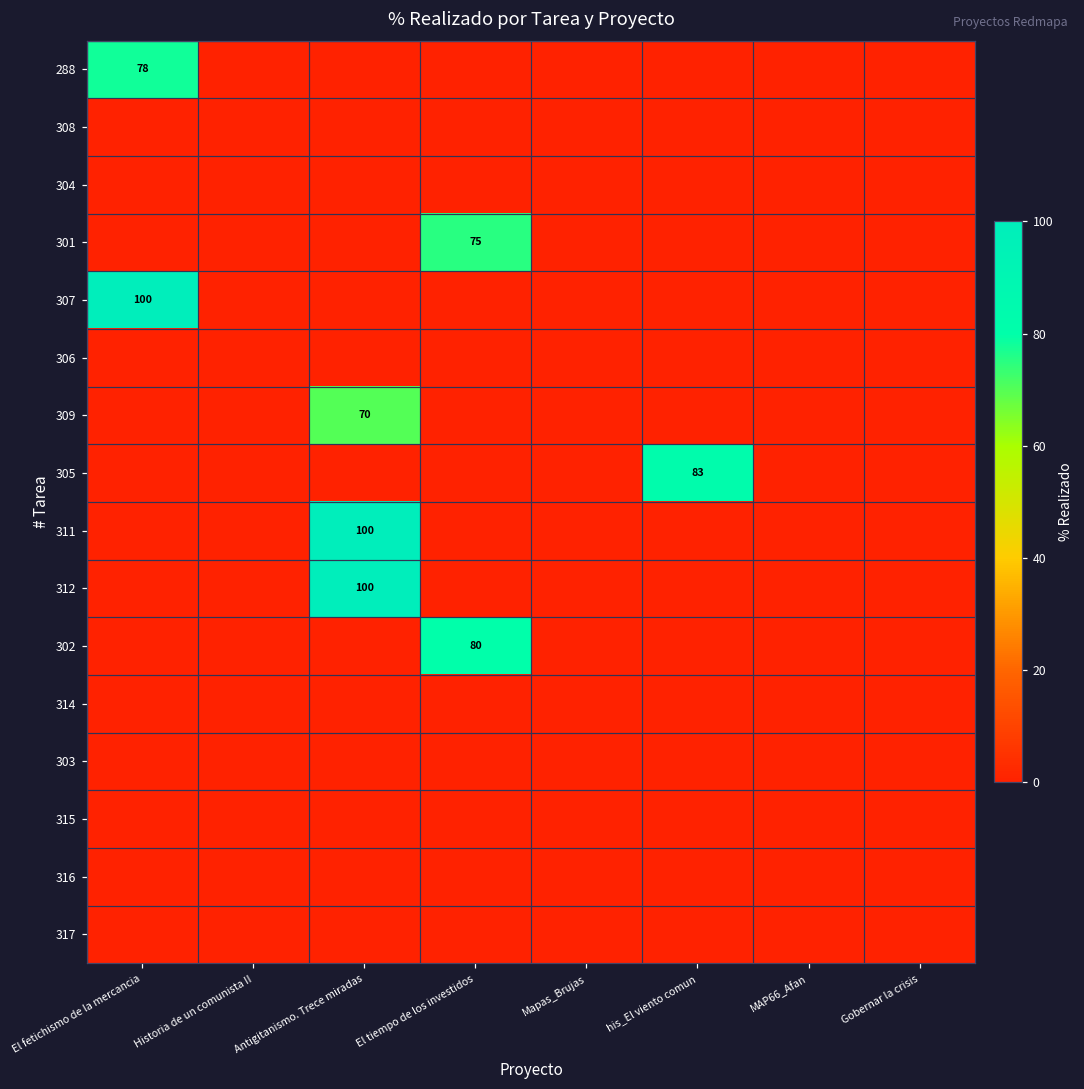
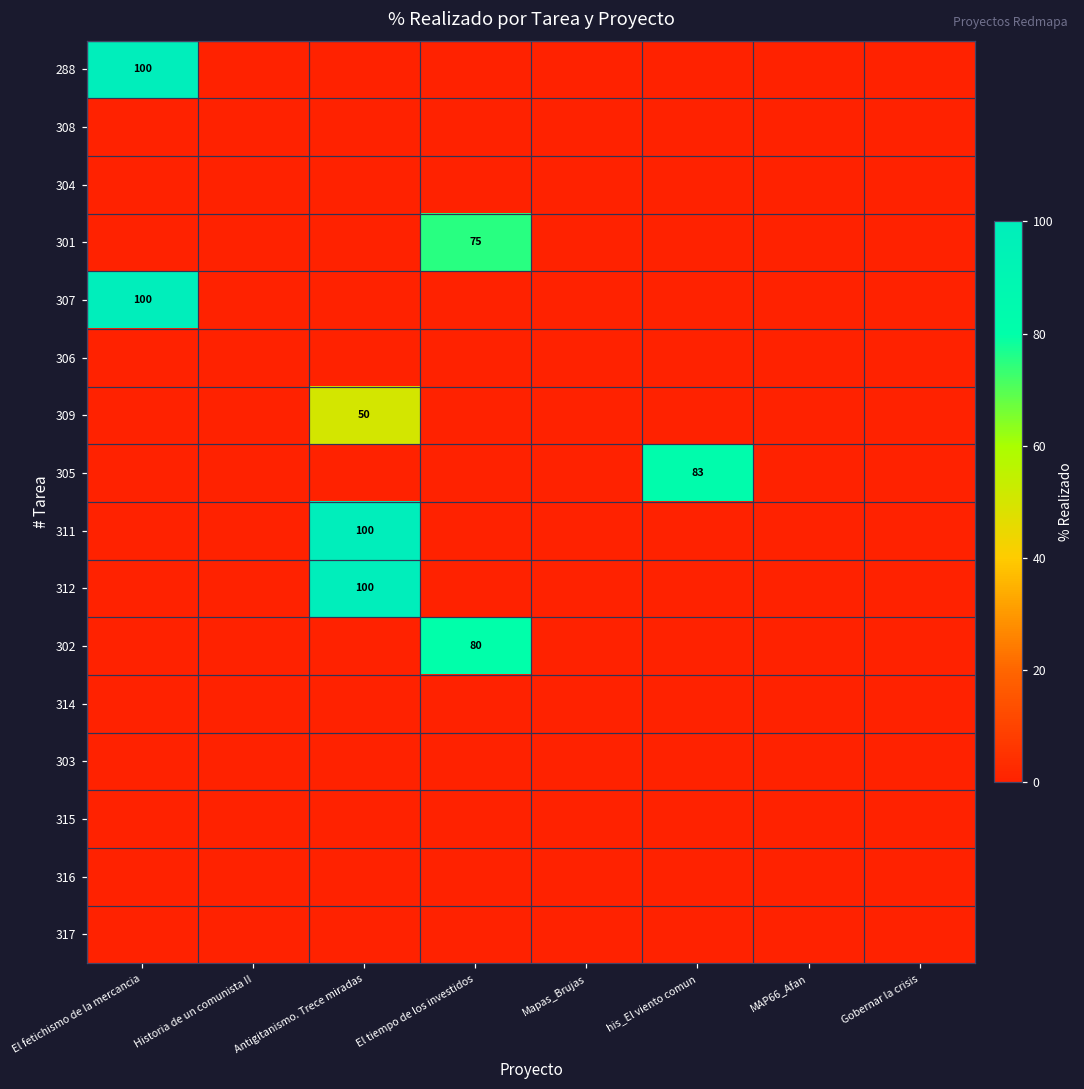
  {
    "288": {
-     "El fetichismo de la mercancia": 78
+     "El fetichismo de la mercancia": 100
    },
    "301": {
      "El tiempo de los investidos": 75
    },
    "307": {
      "El fetichismo de la mercancia": 100
    },
    "309": {
-     "Antigitanismo. Trece miradas": 70
+     "Antigitanismo. Trece miradas": 50
    },
    "305": {
      "his_El viento comun": 83
    },
    "311": {
      "Antigitanismo. Trece miradas": 100
    },
    "312": {
      "Antigitanismo. Trece miradas": 100
    },
    "302": {
      "El tiempo de los investidos": 80
    }
  }
